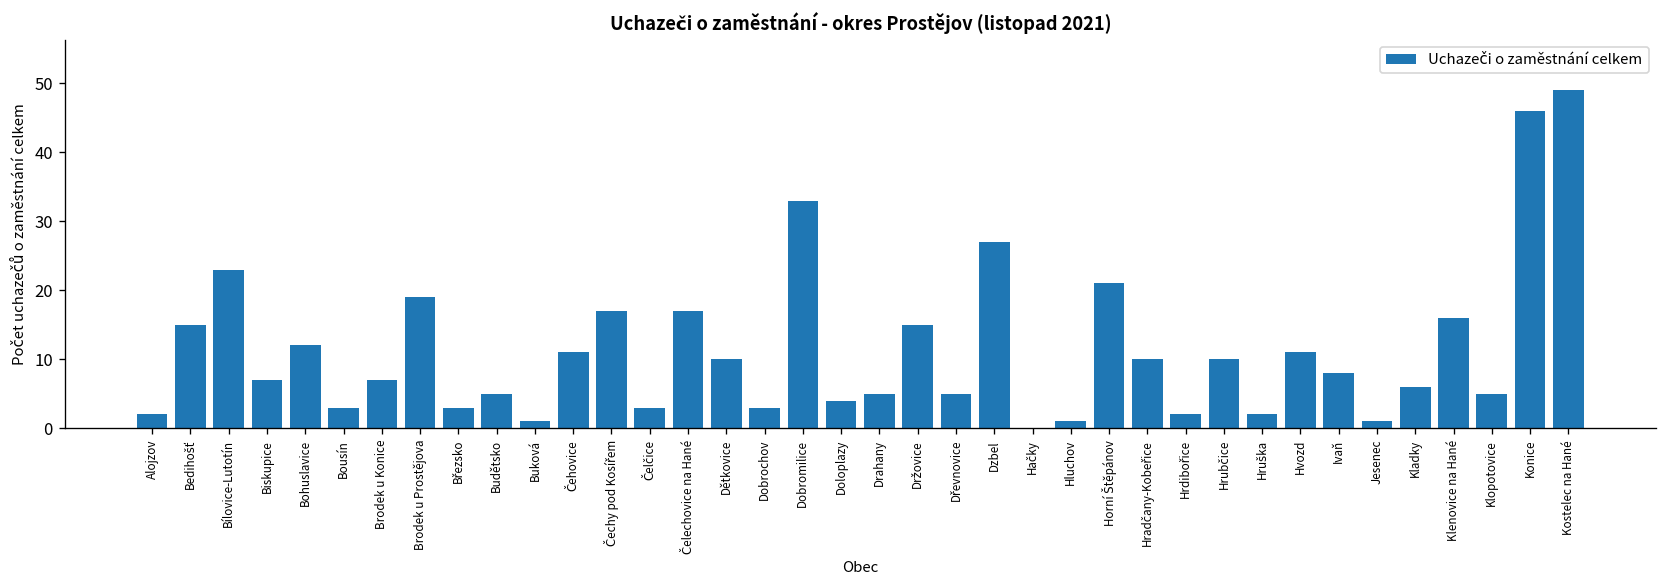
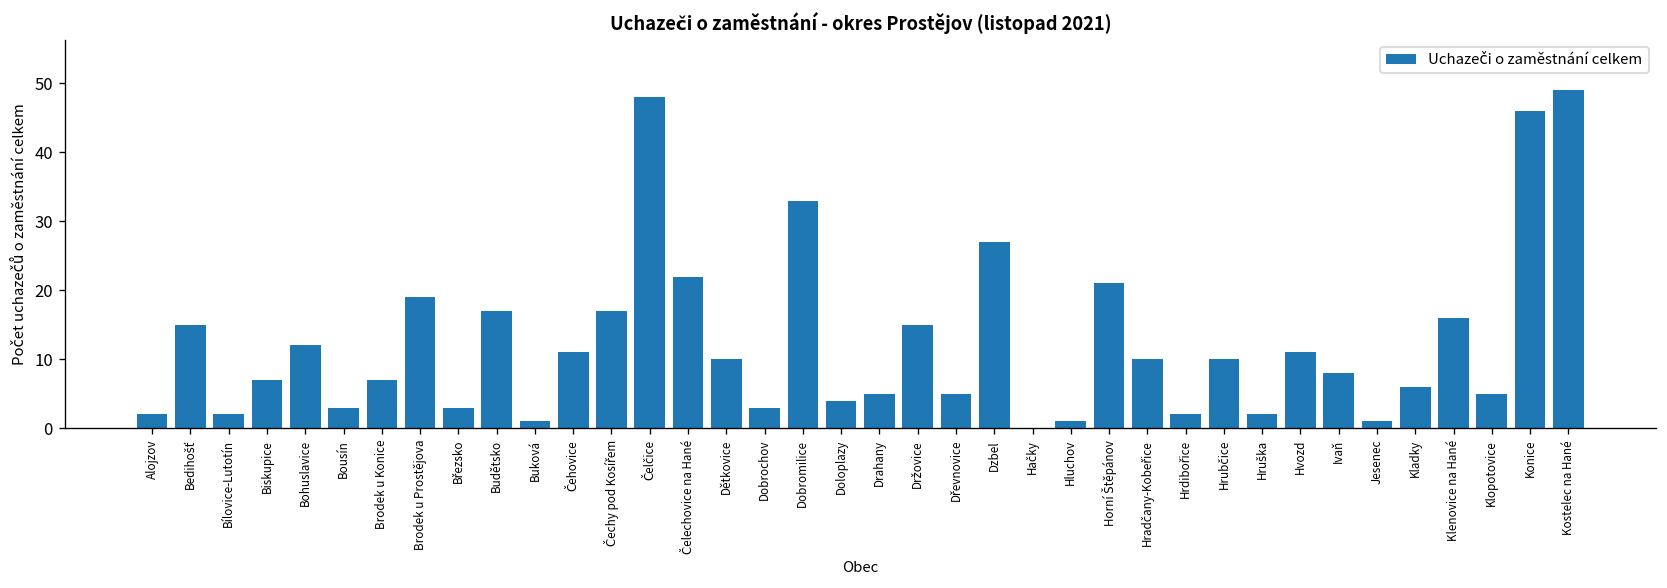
  {
    "Alojzov": 2,
    "Bedihošť": 15,
-   "Bílovice-Lutotín": 23,
+   "Bílovice-Lutotín": 2,
    "Biskupice": 7,
    "Bohuslavice": 12,
    "Bousín": 3,
    "Brodek u Konice": 7,
    "Brodek u Prostějova": 19,
    "Březsko": 3,
-   "Budětsko": 5,
+   "Budětsko": 17,
    "Buková": 1,
    "Čehovice": 11,
    "Čechy pod Kosířem": 17,
-   "Čelčice": 3,
-   "Čelechovice na Hané": 17,
+   "Čelčice": 48,
+   "Čelechovice na Hané": 22,
    "Dětkovice": 10,
    "Dobrochov": 3,
    "Dobromilice": 33,
    "Doloplazy": 4,
    "Drahany": 5,
    "Držovice": 15,
    "Dřevnovice": 5,
    "Dzbel": 27,
    "Hačky": 0,
    "Hluchov": 1,
    "Horní Štěpánov": 21,
    "Hradčany-Kobeřice": 10,
    "Hrdibořice": 2,
    "Hrubčice": 10,
    "Hruška": 2,
    "Hvozd": 11,
    "Ivaň": 8,
    "Jesenec": 1,
    "Kladky": 6,
    "Klenovice na Hané": 16,
    "Klopotovice": 5,
    "Konice": 46,
    "Kostelec na Hané": 49
  }
